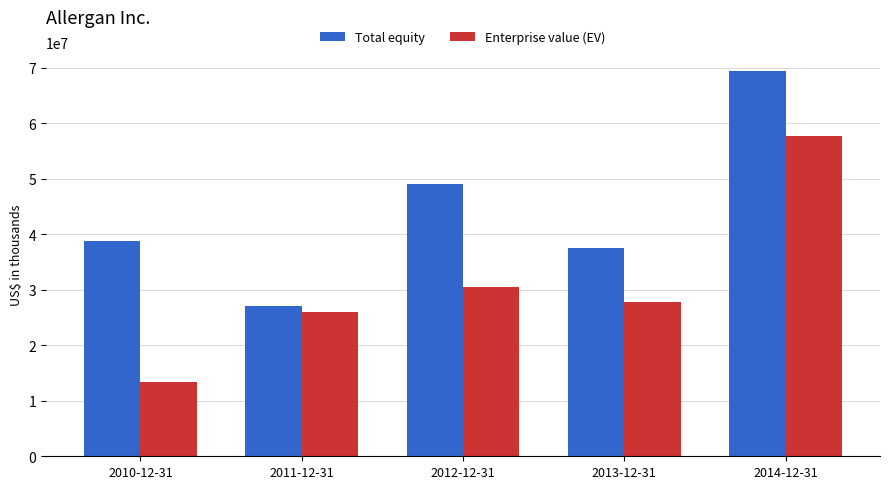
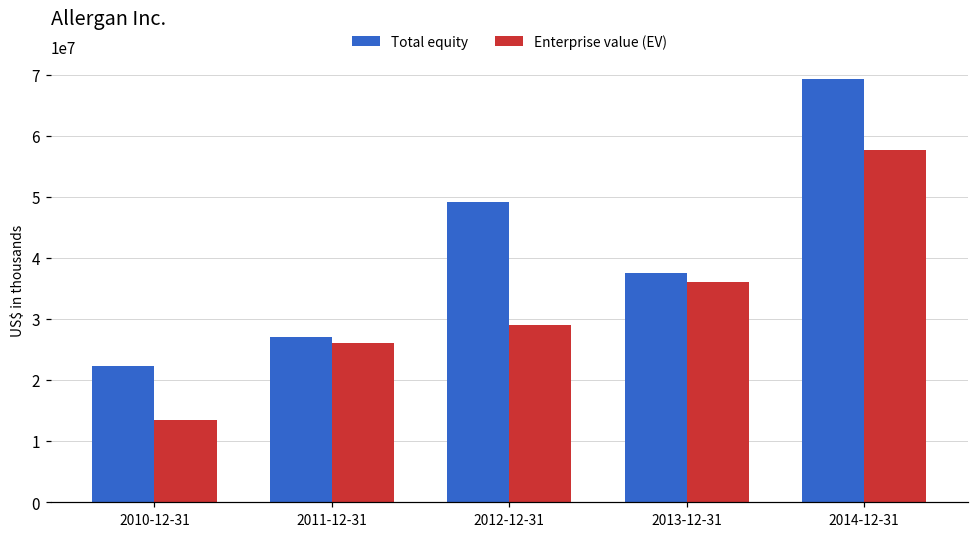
  {
    "Total equity": {
-     "2010-12-31": 39000000,
+     "2010-12-31": 22000000,
      "2011-12-31": 27000000,
      "2012-12-31": 49000000,
      "2013-12-31": 37000000,
      "2014-12-31": 69000000
    },
    "Enterprise value (EV)": {
      "2010-12-31": 13000000,
      "2011-12-31": 26000000,
-     "2012-12-31": 31000000,
-     "2013-12-31": 28000000,
+     "2012-12-31": 29000000,
+     "2013-12-31": 36000000,
      "2014-12-31": 58000000
    }
  }
